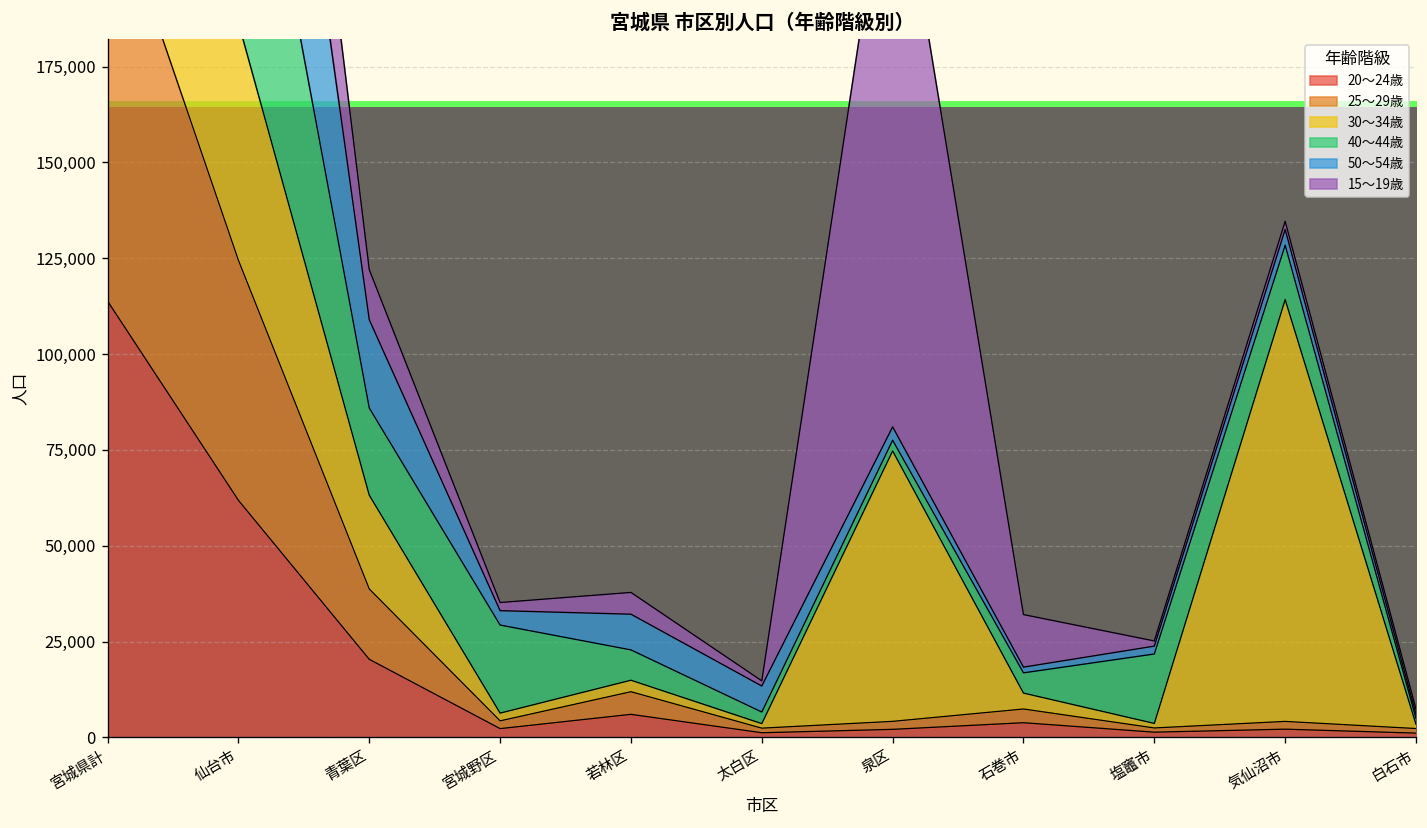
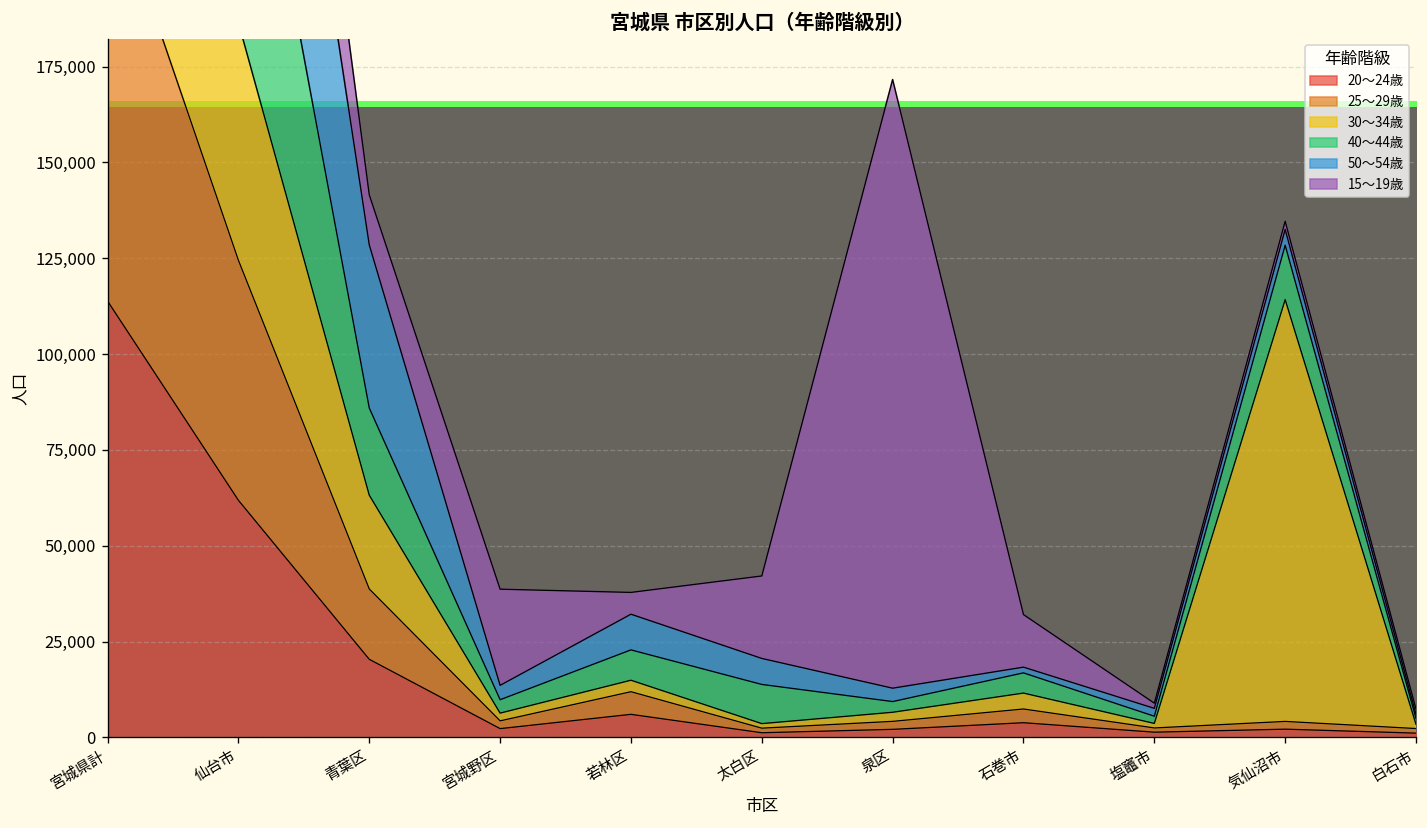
  {
    "30～34歳": {
      "青葉区": "24,000",
      "宮城野区": "2,000",
      "若林区": "3,000",
      "太白区": "1,000",
-     "泉区": "71,000",
+     "泉区": "2,000",
      "石巻市": "4,000",
      "塩竈市": "1,000",
      "気仙沼市": "110,000",
      "白石市": "1,000"
    },
    "40～44歳": {
      "青葉区": "23,000",
-     "宮城野区": "23,000",
+     "宮城野区": "3,000",
      "若林区": "8,000",
-     "太白区": "3,000",
+     "太白区": "10,000",
      "泉区": "3,000",
      "石巻市": "5,000",
-     "塩竈市": "18,000",
+     "塩竈市": "2,000",
      "気仙沼市": "14,000",
      "白石市": "2,000"
    },
    "50～54歳": {
-     "青葉区": "23,000",
+     "青葉区": "43,000",
      "宮城野区": "4,000",
      "若林区": "9,000",
      "太白区": "7,000",
      "泉区": "3,000",
      "石巻市": "1,000",
      "塩竈市": "2,000",
      "気仙沼市": "4,000",
      "白石市": "1,000"
    },
    "15～19歳": {
      "青葉区": "13,000",
-     "宮城野区": "2,000",
+     "宮城野区": "25,000",
      "若林区": "6,000",
-     "太白区": "1,000",
+     "太白区": "22,000",
      "石巻市": "14,000",
      "塩竈市": "1,000",
      "気仙沼市": "2,000",
      "白石市": "1,000"
    }
  }
